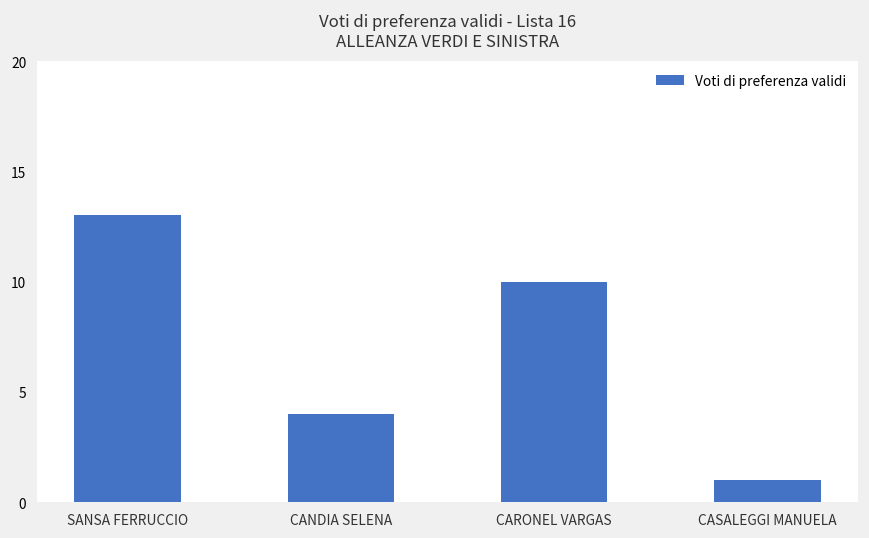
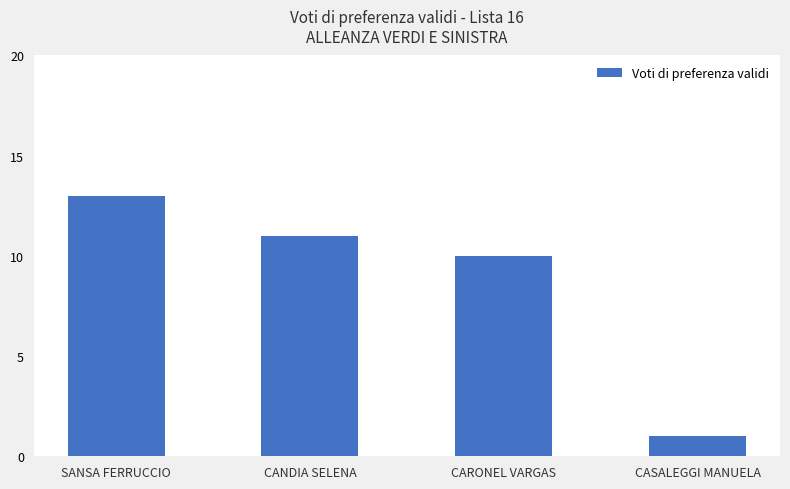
  {
    "SANSA FERRUCCIO": 13,
-   "CANDIA SELENA": 4,
+   "CANDIA SELENA": 11,
    "CARONEL VARGAS": 10,
    "CASALEGGI MANUELA": 1
  }
